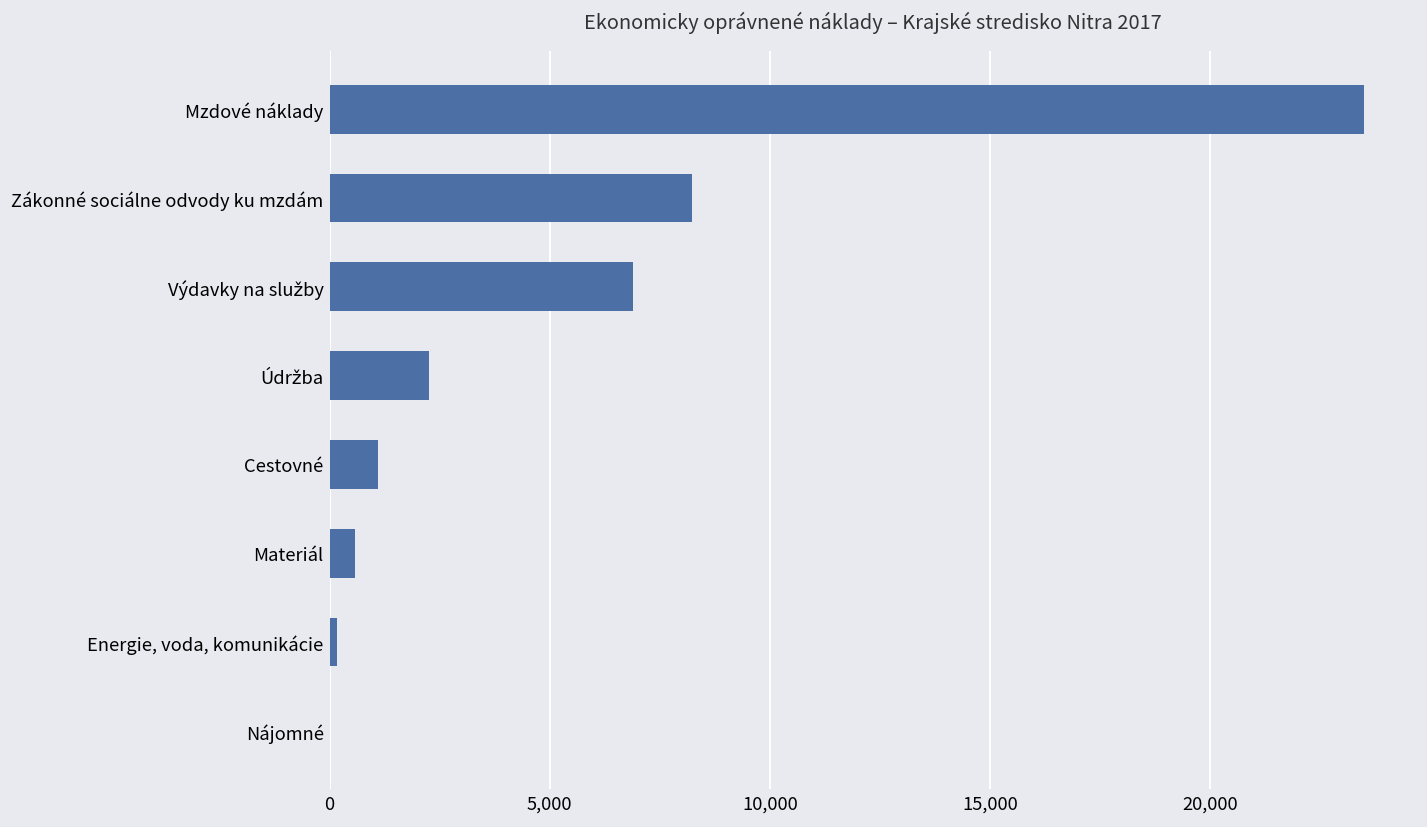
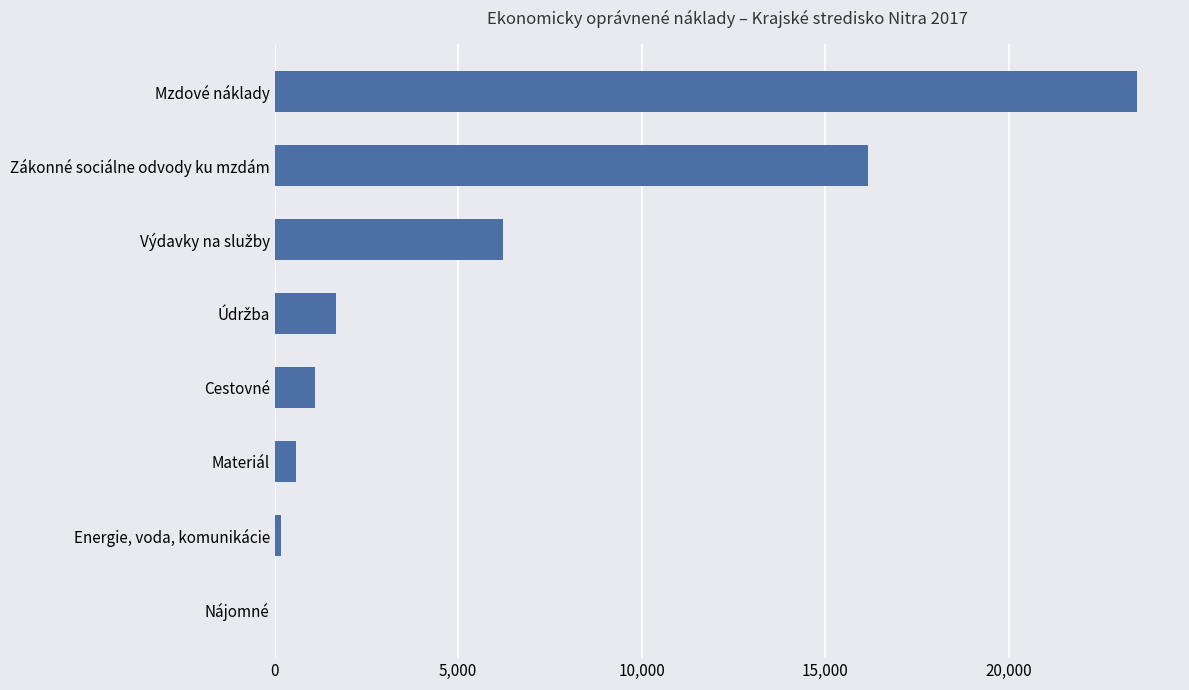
  {
    "Mzdové náklady": "23,500",
-   "Zákonné sociálne odvody ku mzdám": "8,200",
-   "Výdavky na služby": "6,900",
-   "Údržba": "2,300",
+   "Zákonné sociálne odvody ku mzdám": "16,200",
+   "Výdavky na služby": "6,200",
+   "Údržba": "1,700",
    "Cestovné": "1,100",
    "Materiál": "600",
    "Energie, voda, komunikácie": "200"
  }
